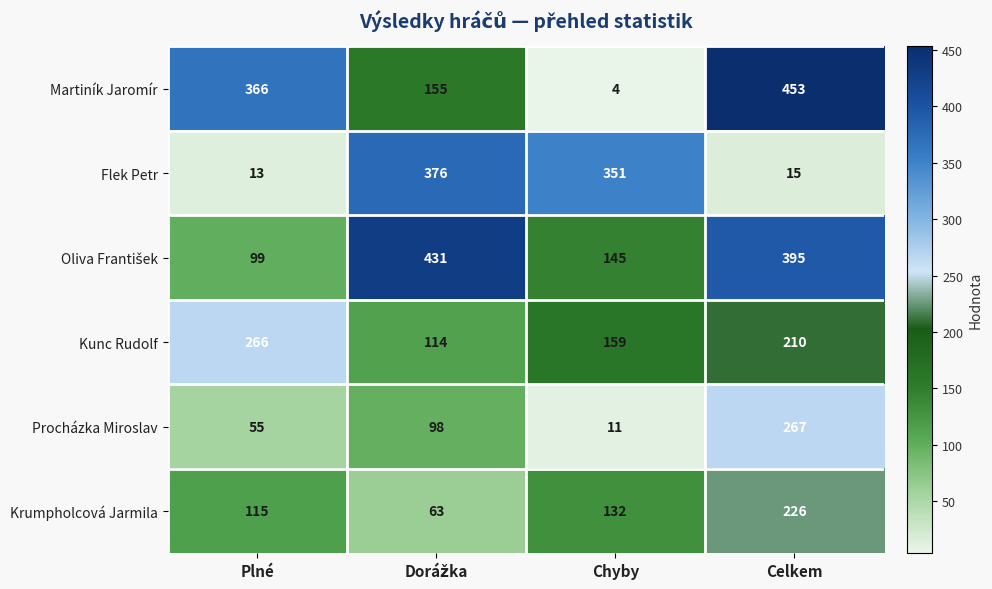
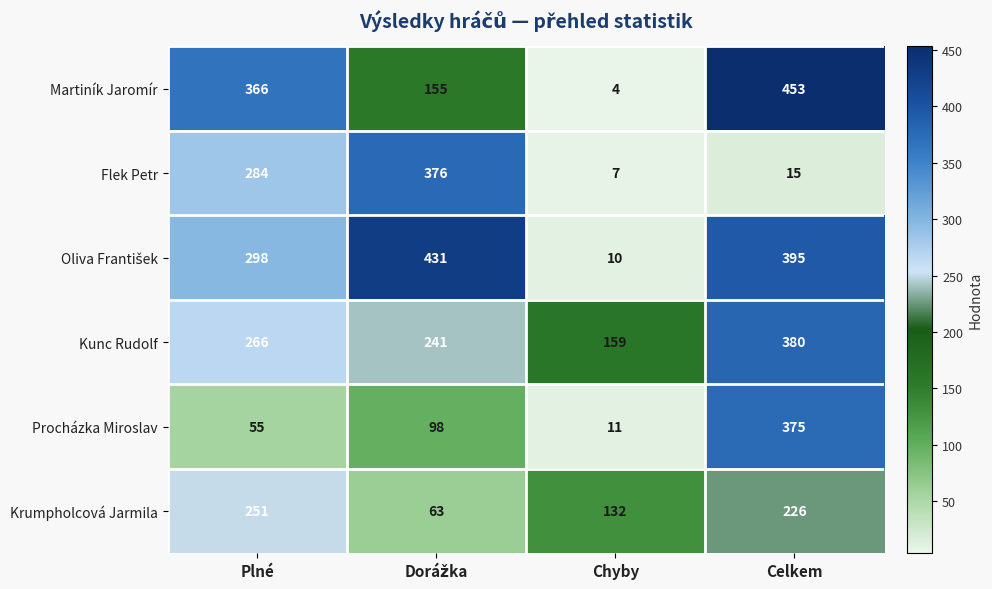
  {
    "Martiník Jaromír": {
      "Plné": 366,
      "Dorážka": 155,
      "Chyby": 4,
      "Celkem": 453
    },
    "Flek Petr": {
-     "Plné": 13,
+     "Plné": 284,
      "Dorážka": 376,
-     "Chyby": 351,
+     "Chyby": 7,
      "Celkem": 15
    },
    "Oliva František": {
-     "Plné": 99,
+     "Plné": 298,
      "Dorážka": 431,
-     "Chyby": 145,
+     "Chyby": 10,
      "Celkem": 395
    },
    "Kunc Rudolf": {
      "Plné": 266,
-     "Dorážka": 114,
+     "Dorážka": 241,
      "Chyby": 159,
-     "Celkem": 210
+     "Celkem": 380
    },
    "Procházka Miroslav": {
      "Plné": 55,
      "Dorážka": 98,
      "Chyby": 11,
-     "Celkem": 267
+     "Celkem": 375
    },
    "Krumpholcová Jarmila": {
-     "Plné": 115,
+     "Plné": 251,
      "Dorážka": 63,
      "Chyby": 132,
      "Celkem": 226
    }
  }
